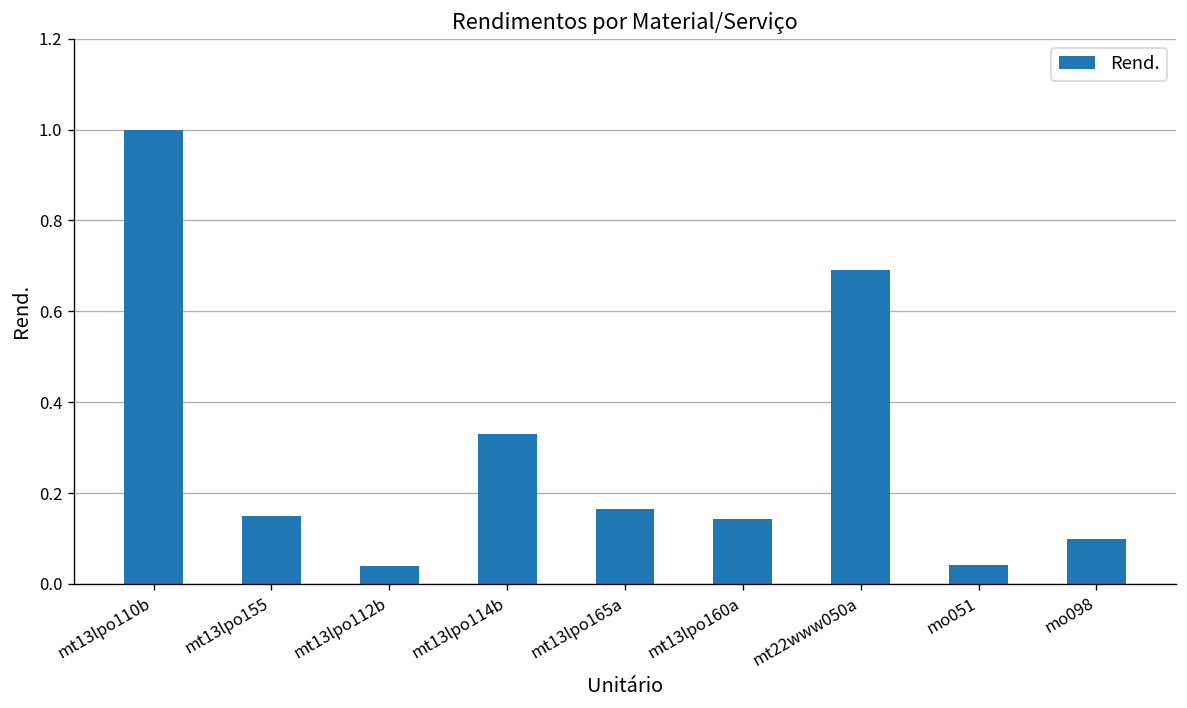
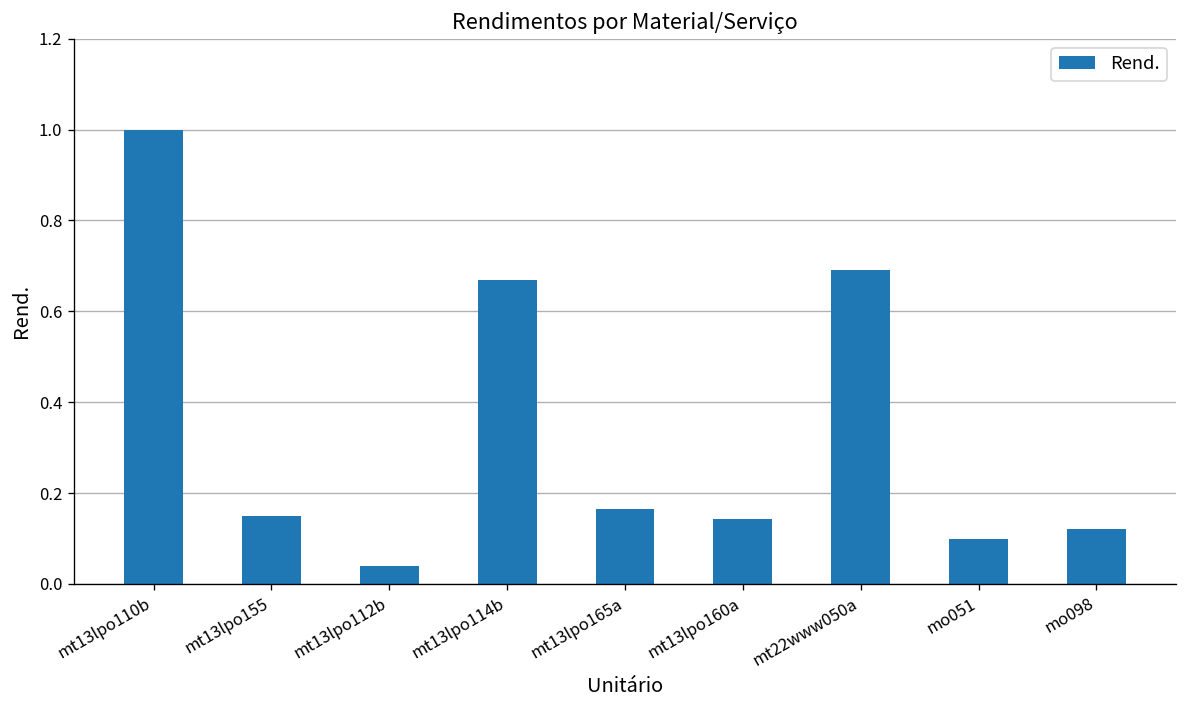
  {
    "mt13lpo110b": 1.00,
    "mt13lpo155": 0.15,
    "mt13lpo112b": 0.04,
-   "mt13lpo114b": 0.33,
+   "mt13lpo114b": 0.67,
    "mt13lpo165a": 0.17,
    "mt13lpo160a": 0.14,
    "mt22www050a": 0.69,
-   "mo051": 0.04,
-   "mo098": 0.10
+   "mo051": 0.10,
+   "mo098": 0.12
  }
